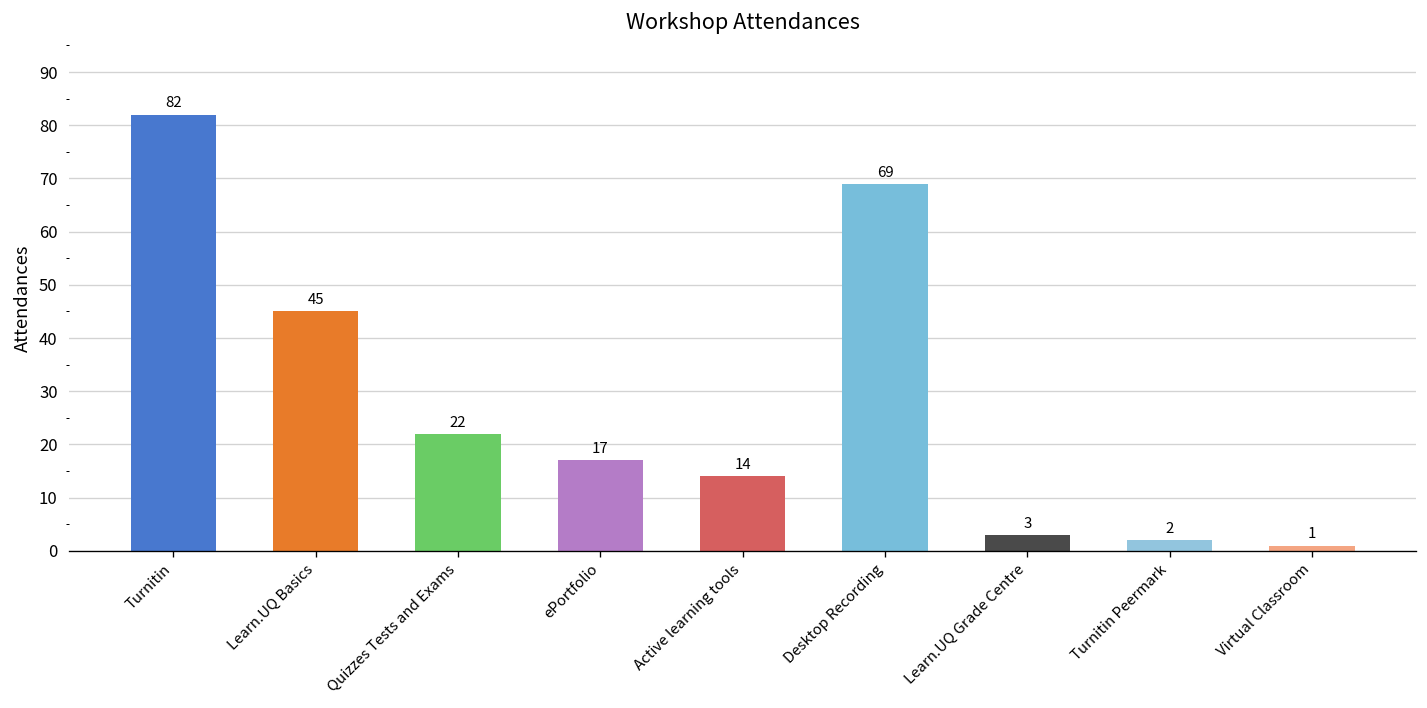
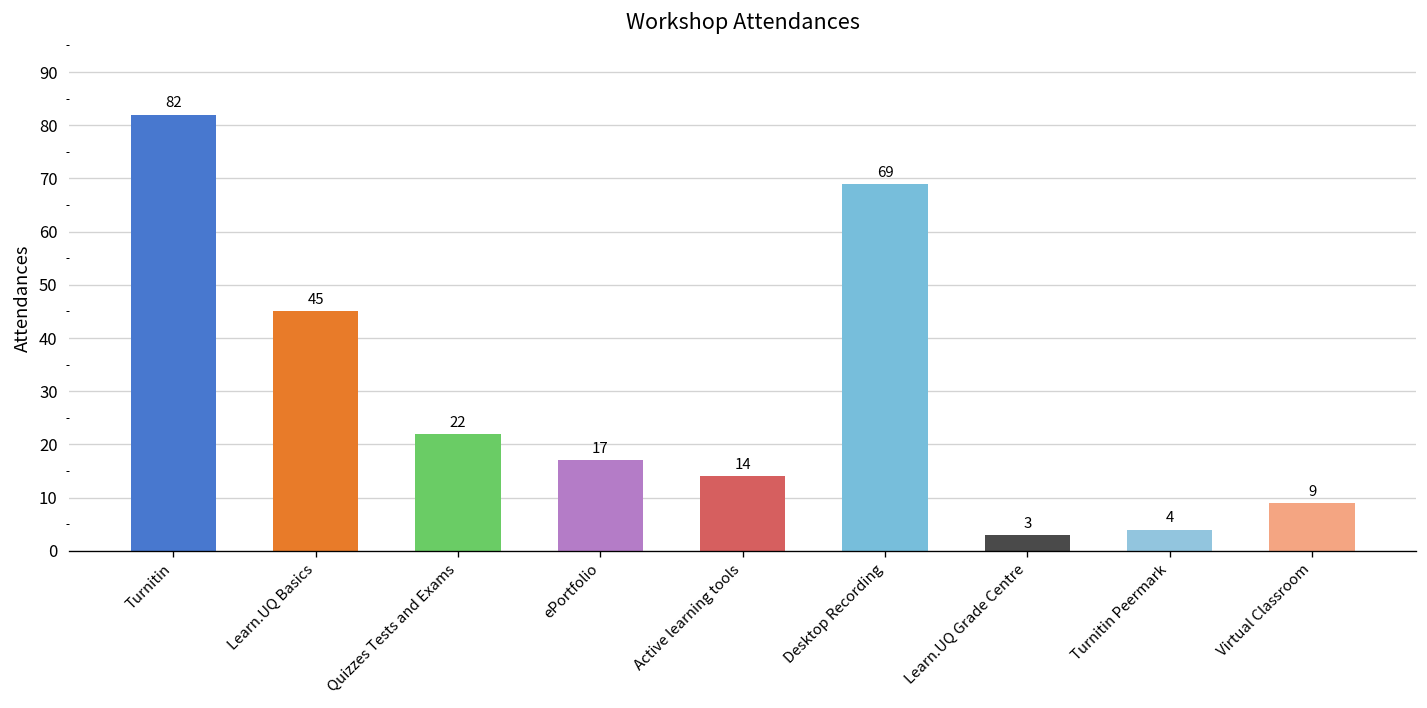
  {
    "Turnitin": 82,
    "Learn.UQ Basics": 45,
    "Quizzes Tests and Exams": 22,
    "ePortfolio": 17,
    "Active learning tools": 14,
    "Desktop Recording": 69,
    "Learn.UQ Grade Centre": 3,
-   "Turnitin Peermark": 2,
-   "Virtual Classroom": 1
+   "Turnitin Peermark": 4,
+   "Virtual Classroom": 9
  }
